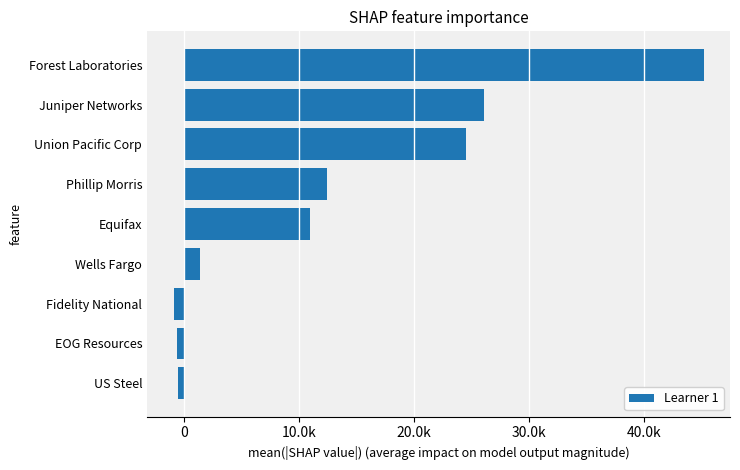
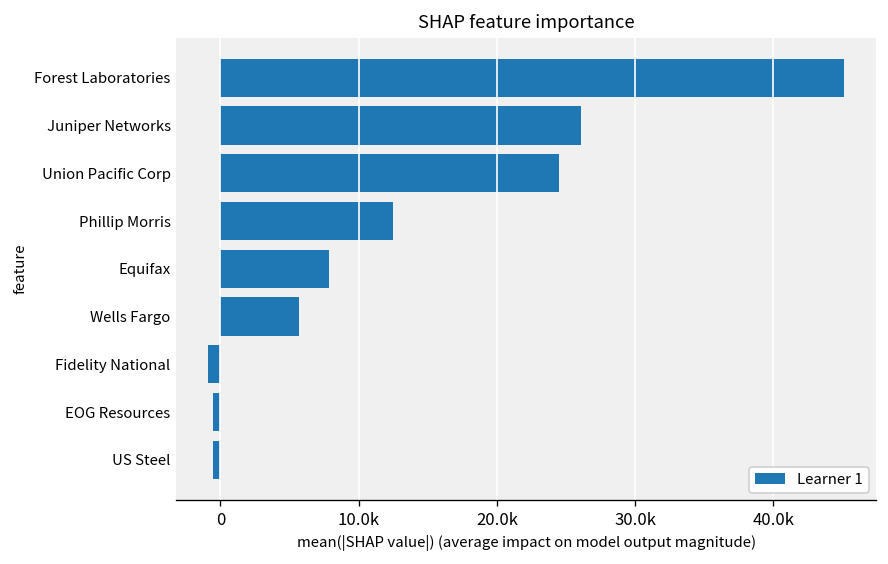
  {
    "Forest Laboratories": 45100,
    "Juniper Networks": 26100,
    "Union Pacific Corp": 24500,
    "Phillip Morris": 12500,
-   "Equifax": 11000,
-   "Wells Fargo": 1400,
+   "Equifax": 7900,
+   "Wells Fargo": 5700,
    "Fidelity National": -900,
    "EOG Resources": -600,
    "US Steel": -500
  }
